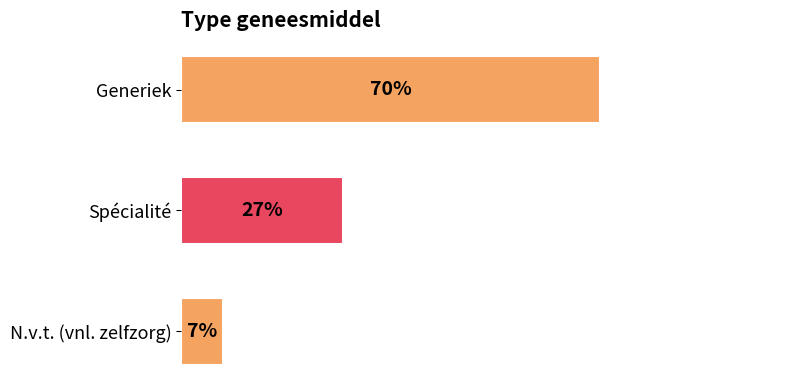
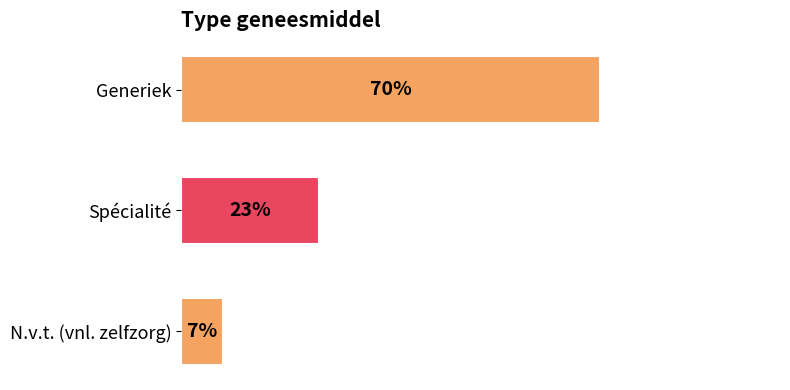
  {
    "Generiek": "70%",
-   "Spécialité": "27%",
+   "Spécialité": "23%",
    "N.v.t. (vnl. zelfzorg)": "7%"
  }
